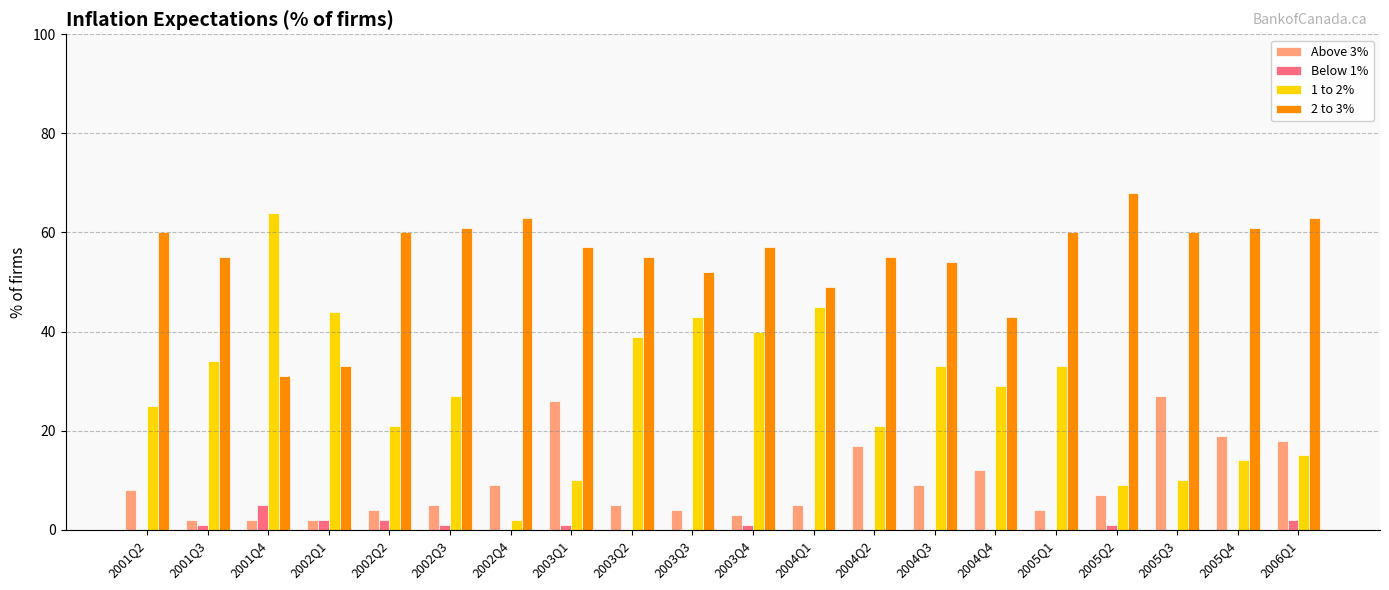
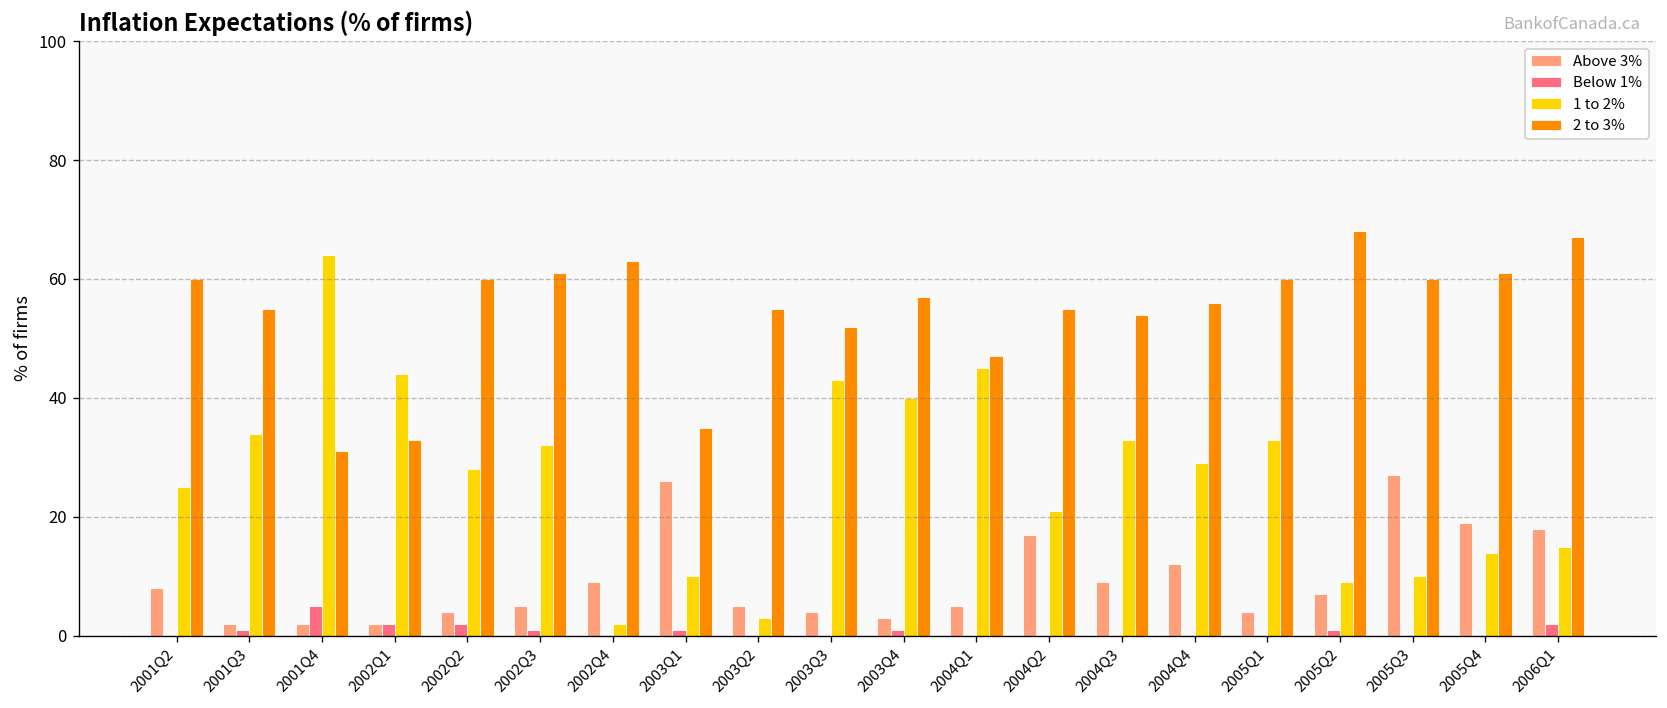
  {
    "1 to 2%": {
      "2001Q2": 25,
      "2001Q3": 34,
      "2001Q4": 64,
      "2002Q1": 44,
-     "2002Q2": 21,
-     "2002Q3": 27,
+     "2002Q2": 28,
+     "2002Q3": 32,
      "2002Q4": 2,
      "2003Q1": 10,
-     "2003Q2": 39,
+     "2003Q2": 3,
      "2003Q3": 43,
      "2003Q4": 40,
      "2004Q1": 45,
      "2004Q2": 21,
      "2004Q3": 33,
      "2004Q4": 29,
      "2005Q1": 33,
      "2005Q2": 9,
      "2005Q3": 10,
      "2005Q4": 14,
      "2006Q1": 15
    },
    "2 to 3%": {
      "2001Q2": 60,
      "2001Q3": 55,
      "2001Q4": 31,
      "2002Q1": 33,
      "2002Q2": 60,
      "2002Q3": 61,
      "2002Q4": 63,
-     "2003Q1": 57,
+     "2003Q1": 35,
      "2003Q2": 55,
      "2003Q3": 52,
      "2003Q4": 57,
-     "2004Q1": 49,
+     "2004Q1": 47,
      "2004Q2": 55,
      "2004Q3": 54,
-     "2004Q4": 43,
+     "2004Q4": 56,
      "2005Q1": 60,
      "2005Q2": 68,
      "2005Q3": 60,
      "2005Q4": 61,
-     "2006Q1": 63
+     "2006Q1": 67
    }
  }
